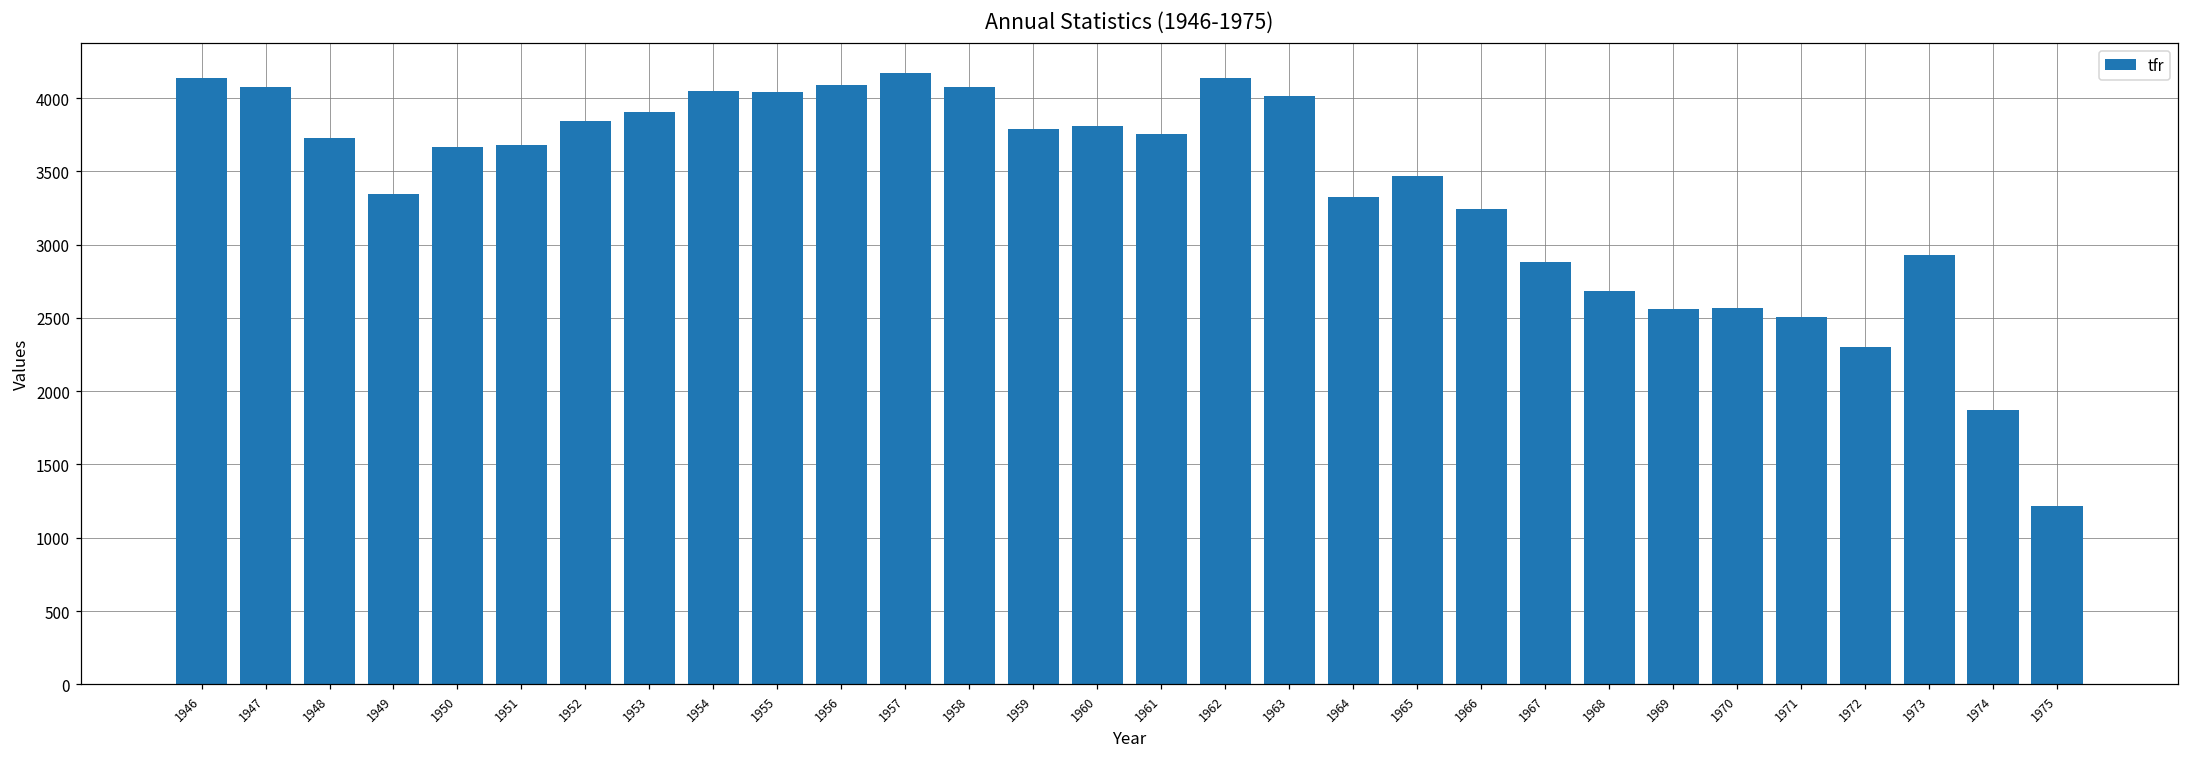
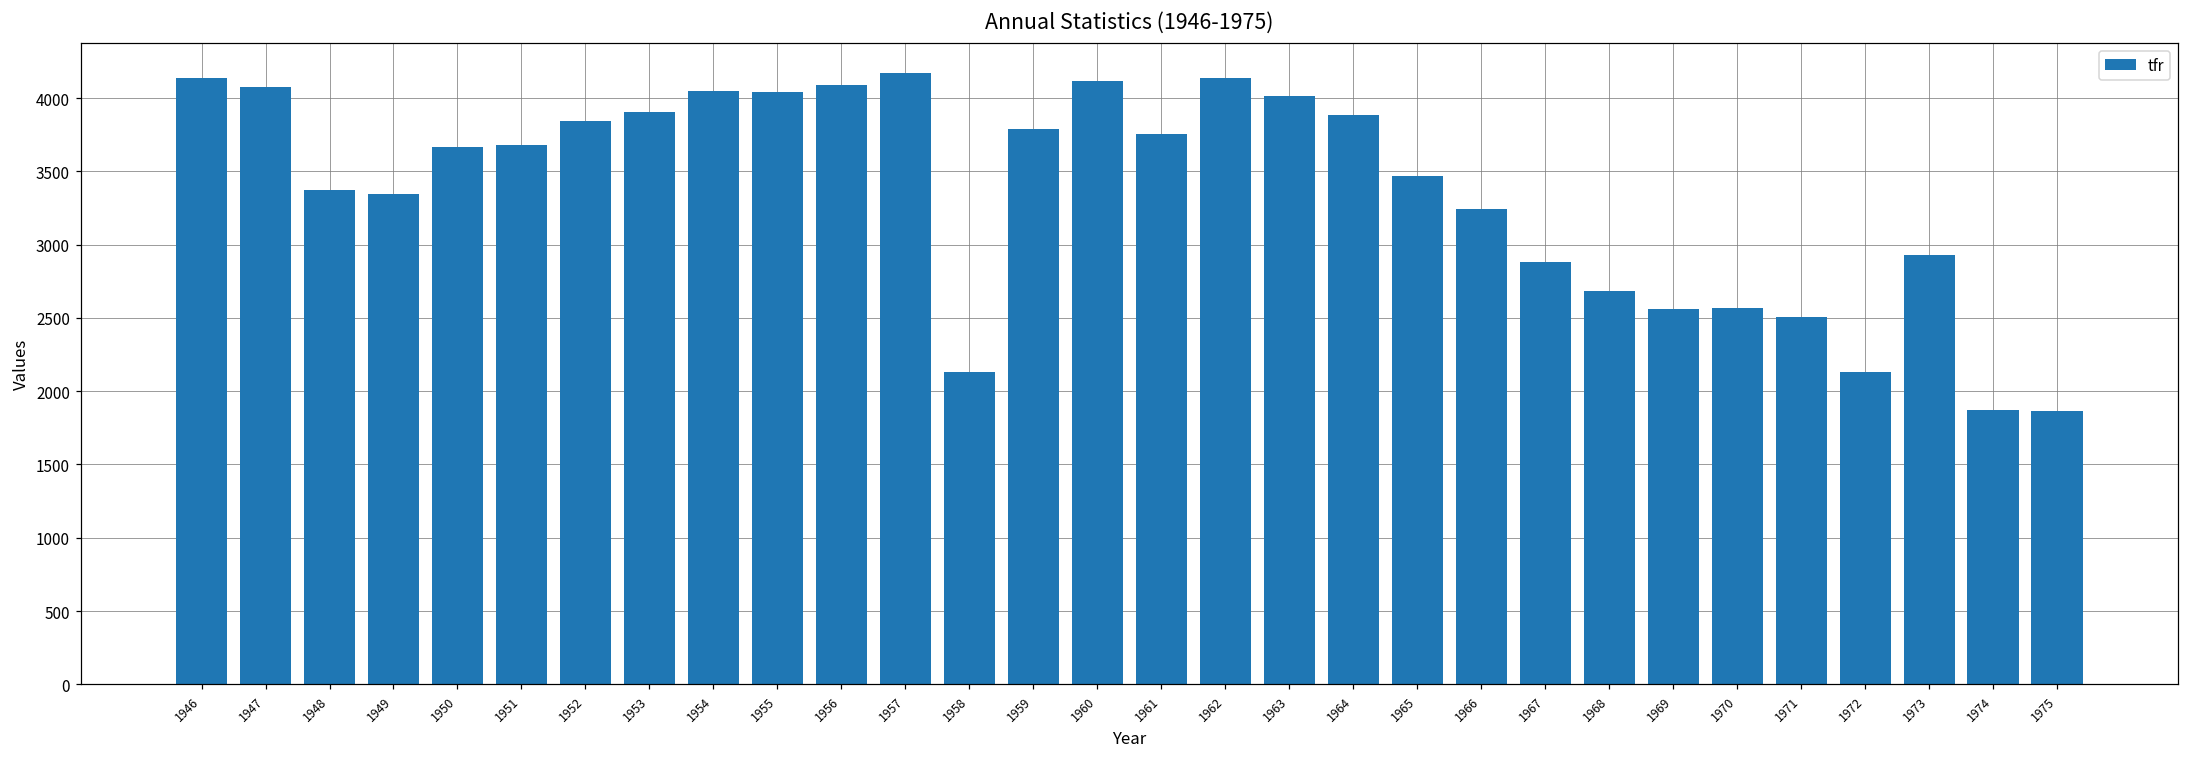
  {
    "1946": 4140,
    "1947": 4070,
-   "1948": 3730,
+   "1948": 3370,
    "1949": 3340,
    "1950": 3670,
    "1951": 3680,
    "1952": 3850,
    "1953": 3910,
    "1954": 4050,
    "1955": 4040,
    "1956": 4090,
    "1957": 4170,
-   "1958": 4070,
+   "1958": 2130,
    "1959": 3790,
-   "1960": 3810,
+   "1960": 4120,
    "1961": 3760,
    "1962": 4130,
    "1963": 4020,
-   "1964": 3330,
+   "1964": 3890,
    "1965": 3470,
    "1966": 3240,
    "1967": 2880,
    "1968": 2680,
    "1969": 2560,
    "1970": 2570,
    "1971": 2500,
-   "1972": 2300,
+   "1972": 2130,
    "1973": 2930,
    "1974": 1880,
-   "1975": 1220
+   "1975": 1870
  }
